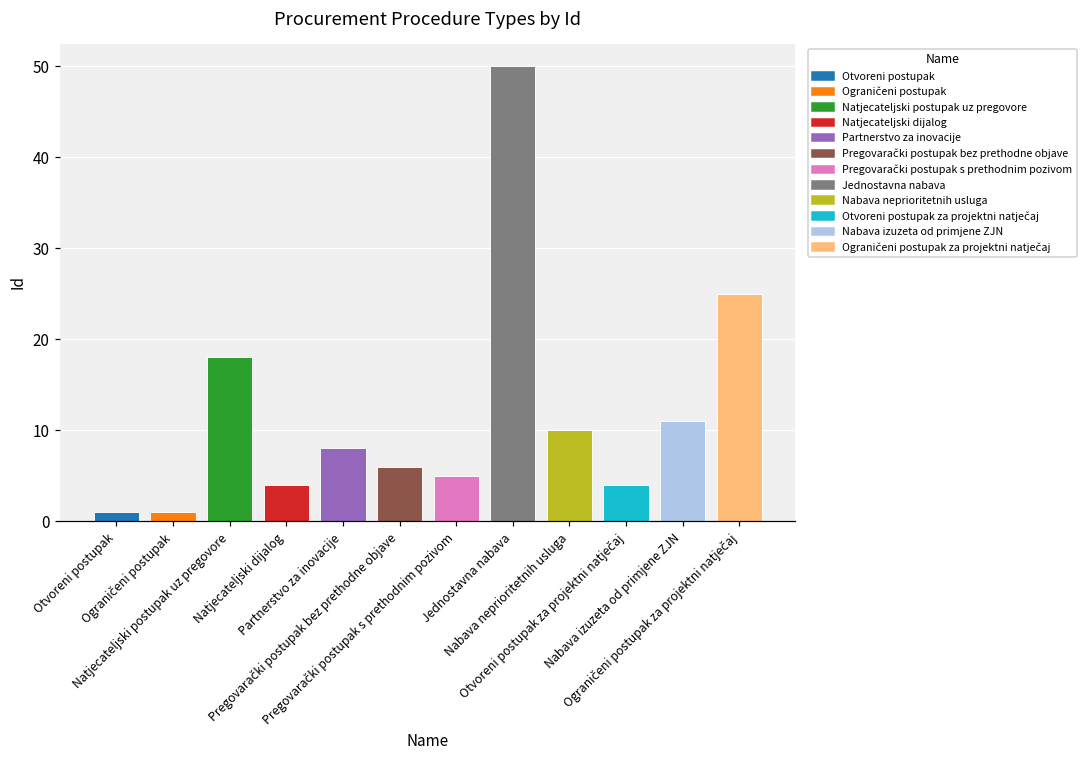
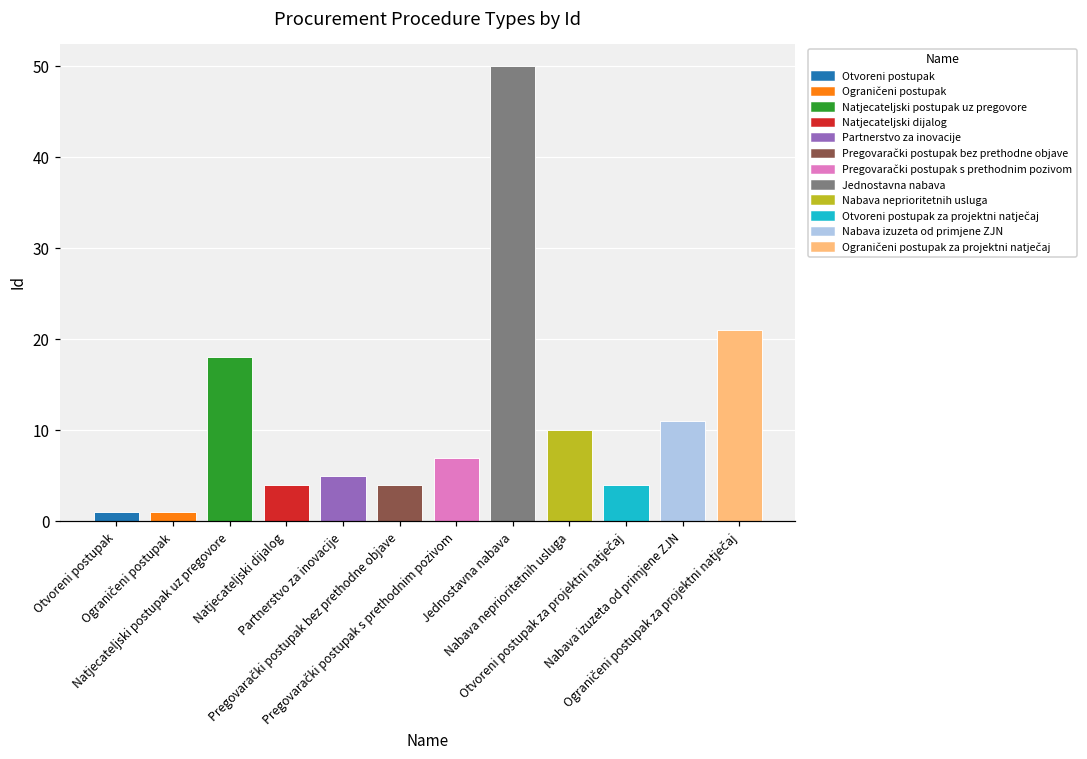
  {
    "Otvoreni postupak": 1,
    "Ograničeni postupak": 1,
    "Natjecateljski postupak uz pregovore": 18,
    "Natjecateljski dijalog": 4,
-   "Partnerstvo za inovacije": 8,
-   "Pregovarački postupak bez prethodne objave": 6,
-   "Pregovarački postupak s prethodnim pozivom": 5,
+   "Partnerstvo za inovacije": 5,
+   "Pregovarački postupak bez prethodne objave": 4,
+   "Pregovarački postupak s prethodnim pozivom": 7,
    "Jednostavna nabava": 50,
    "Nabava neprioritetnih usluga": 10,
    "Otvoreni postupak za projektni natječaj": 4,
    "Nabava izuzeta od primjene ZJN": 11,
-   "Ograničeni postupak za projektni natječaj": 25
+   "Ograničeni postupak za projektni natječaj": 21
  }
